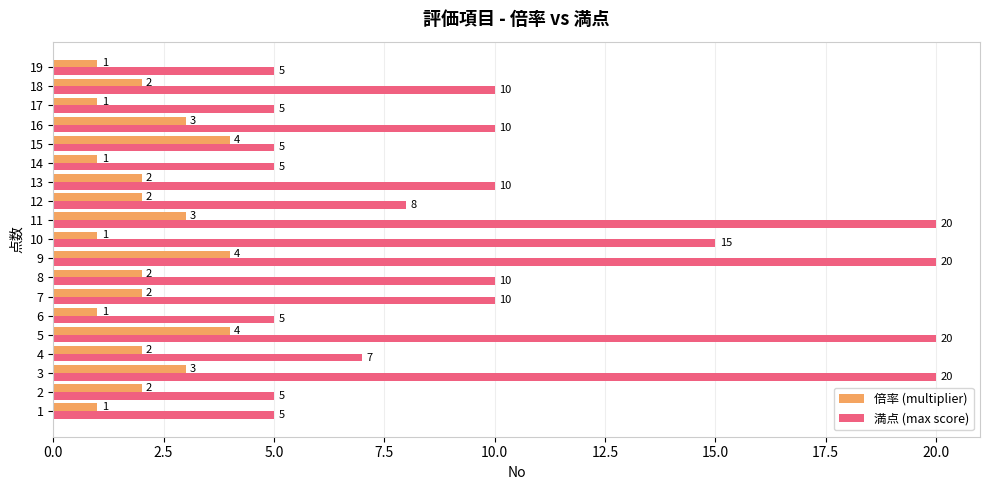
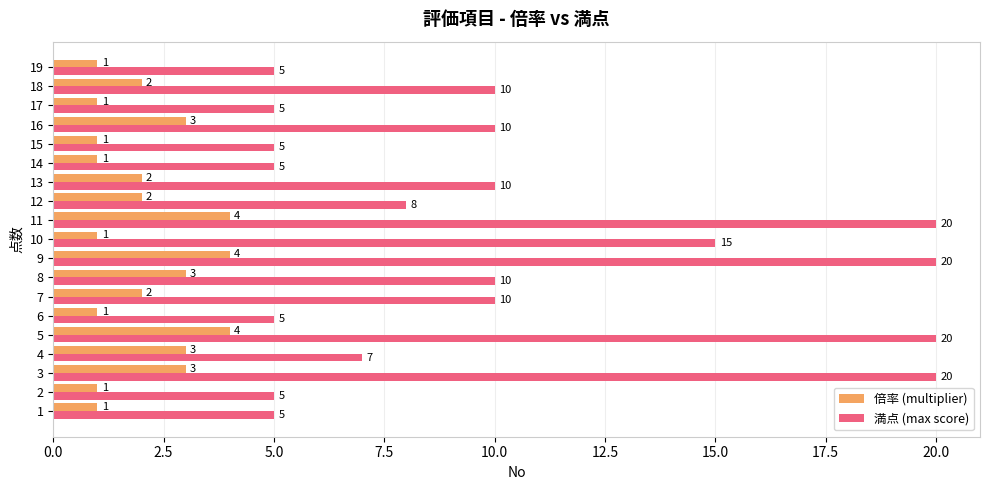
  {
    "倍率 (multiplier)": {
      "19": 1,
      "18": 2,
      "17": 1,
      "16": 3,
-     "15": 4,
+     "15": 1,
      "14": 1,
      "13": 2,
      "12": 2,
-     "11": 3,
+     "11": 4,
      "10": 1,
      "9": 4,
-     "8": 2,
+     "8": 3,
      "7": 2,
      "6": 1,
      "5": 4,
-     "4": 2,
+     "4": 3,
      "3": 3,
-     "2": 2,
+     "2": 1,
      "1": 1
    },
    "満点 (max score)": {
      "19": 5,
      "18": 10,
      "17": 5,
      "16": 10,
      "15": 5,
      "14": 5,
      "13": 10,
      "12": 8,
      "11": 20,
      "10": 15,
      "9": 20,
      "8": 10,
      "7": 10,
      "6": 5,
      "5": 20,
      "4": 7,
      "3": 20,
      "2": 5,
      "1": 5
    }
  }
